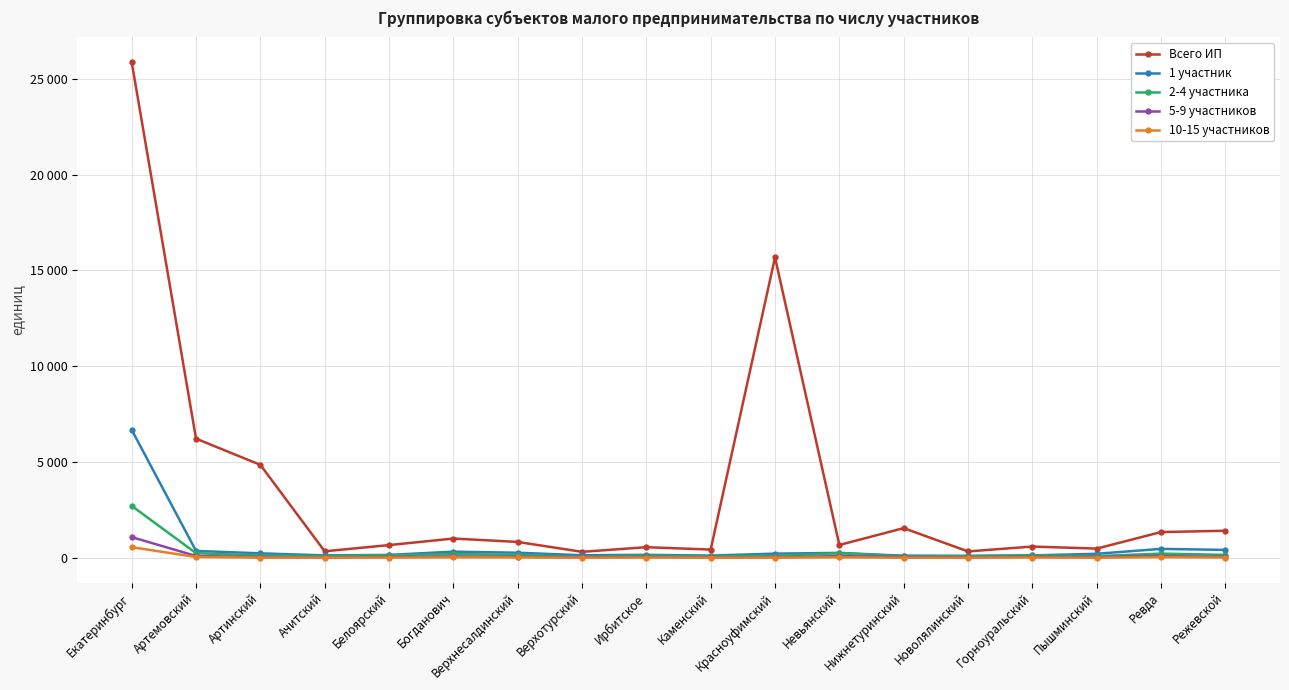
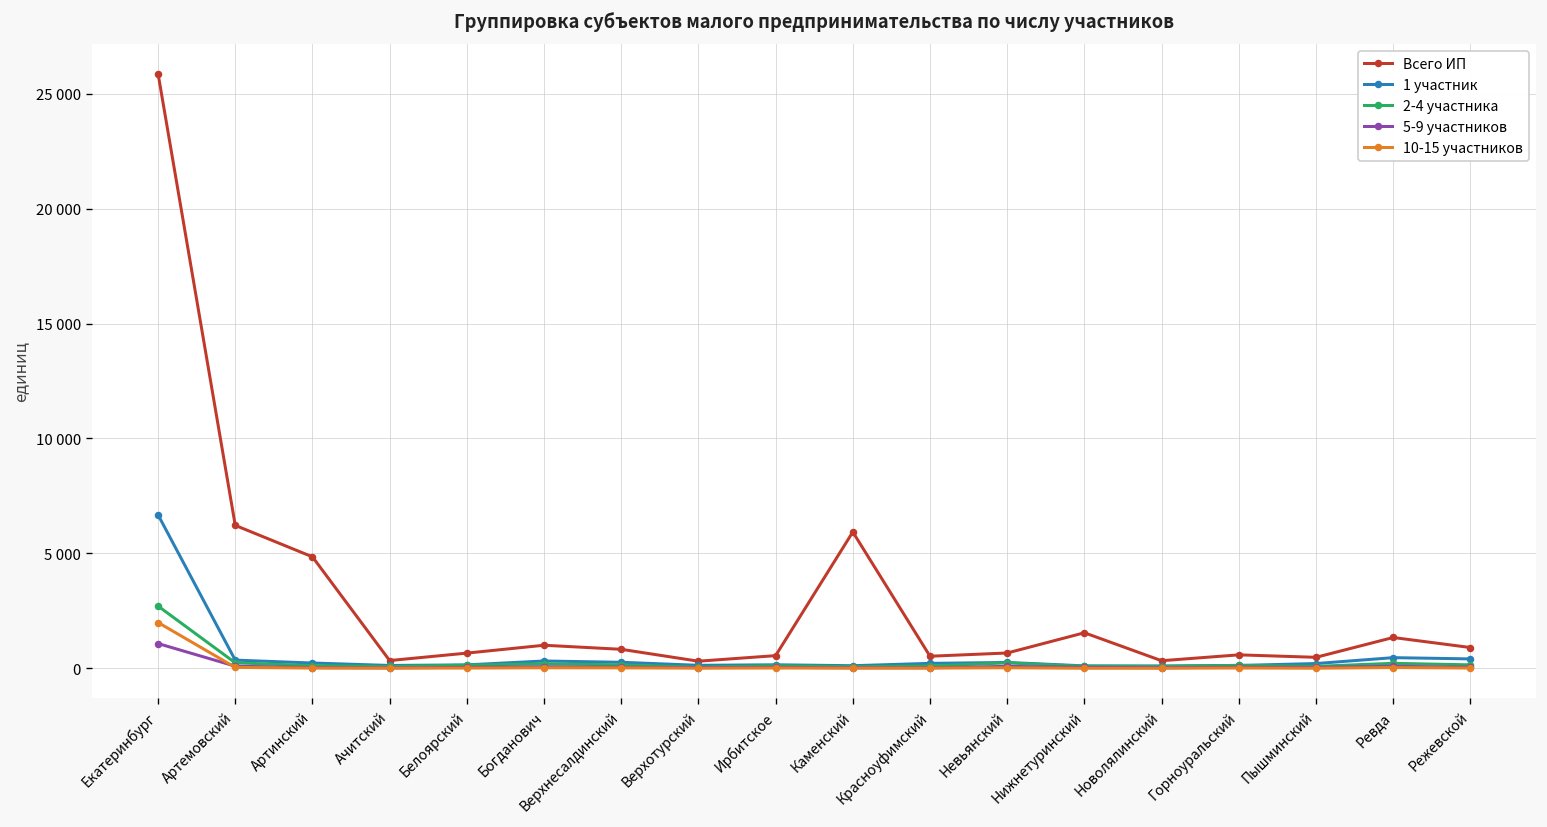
  {
    "Всего ИП": {
      "Екатеринбург": 25900,
      "Артемовский": 6200,
      "Артинский": 4900,
      "Ачитский": 300,
      "Белоярский": 700,
      "Богданович": 1000,
      "Верхнесалдинский": 800,
      "Верхотурский": 300,
      "Ирбитское": 600,
-     "Каменский": 400,
-     "Красноуфимский": 15700,
+     "Каменский": 5900,
+     "Красноуфимский": 500,
      "Невьянский": 700,
      "Нижнетуринский": 1500,
      "Новолялинский": 300,
      "Горноуральский": 600,
      "Пышминский": 500,
      "Ревда": 1300,
-     "Режевской": 1400
+     "Режевской": 900
    },
    "1 участник": {
      "Екатеринбург": 6700,
      "Ревда": 500,
      "Режевской": 400
    },
    "2-4 участника": {
      "Екатеринбург": 2700
    },
    "5-9 участников": {
      "Екатеринбург": 1100
    },
    "10-15 участников": {
-     "Екатеринбург": 600
+     "Екатеринбург": 2000
    }
  }
